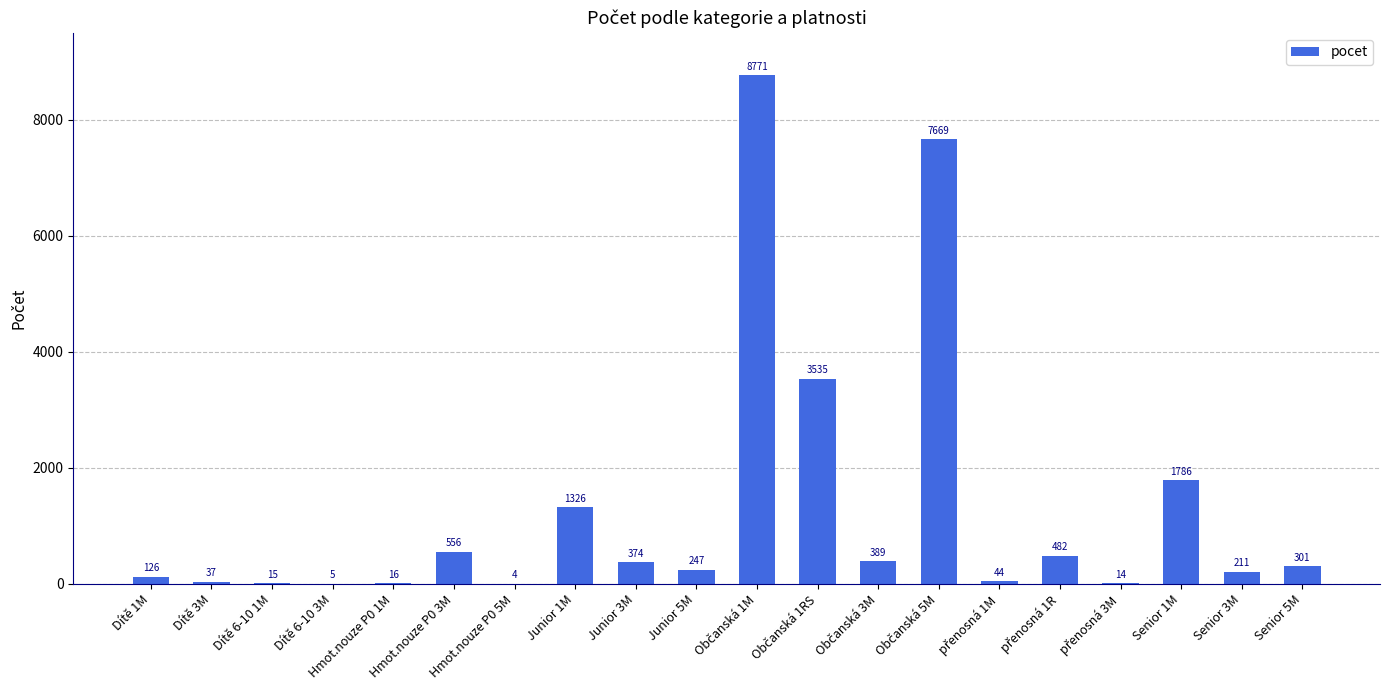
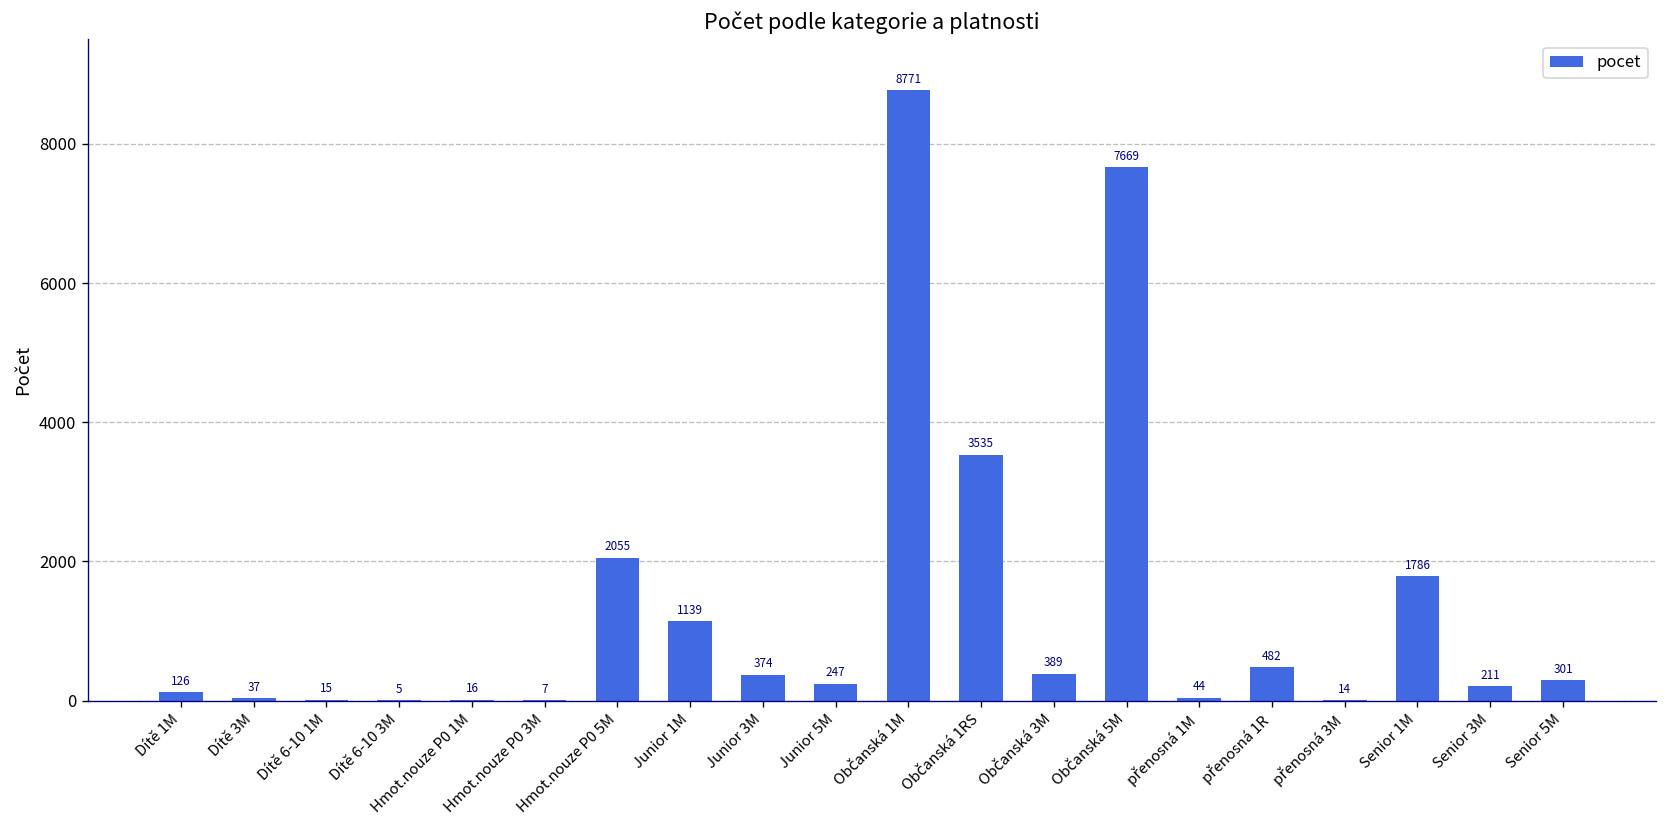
  {
    "Dítě 1M": 126,
    "Dítě 3M": 37,
    "Dítě 6-10 1M": 15,
    "Dítě 6-10 3M": 5,
    "Hmot.nouze P0 1M": 16,
-   "Hmot.nouze P0 3M": 556,
-   "Hmot.nouze P0 5M": 4,
-   "Junior 1M": 1326,
+   "Hmot.nouze P0 3M": 7,
+   "Hmot.nouze P0 5M": 2055,
+   "Junior 1M": 1139,
    "Junior 3M": 374,
    "Junior 5M": 247,
    "Občanská 1M": 8771,
    "Občanská 1RS": 3535,
    "Občanská 3M": 389,
    "Občanská 5M": 7669,
    "přenosná 1M": 44,
    "přenosná 1R": 482,
    "přenosná 3M": 14,
    "Senior 1M": 1786,
    "Senior 3M": 211,
    "Senior 5M": 301
  }
